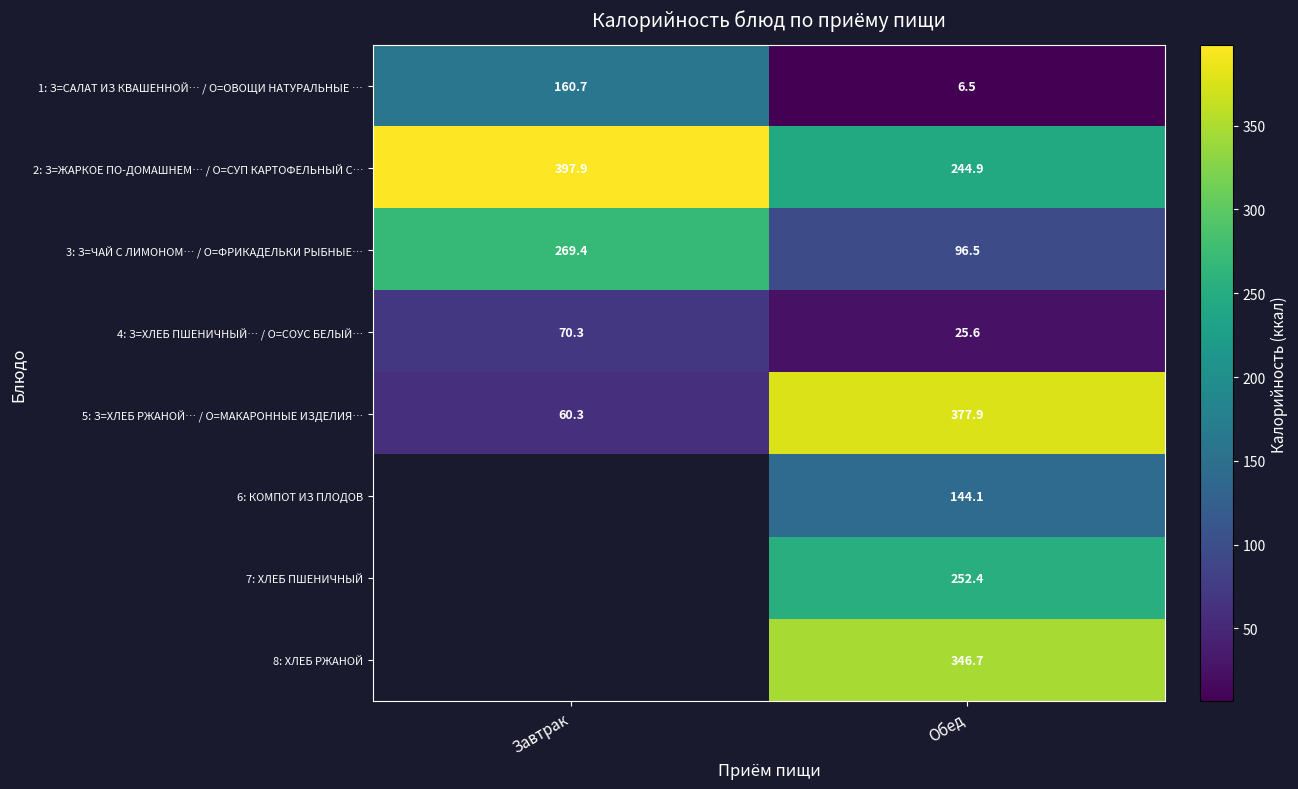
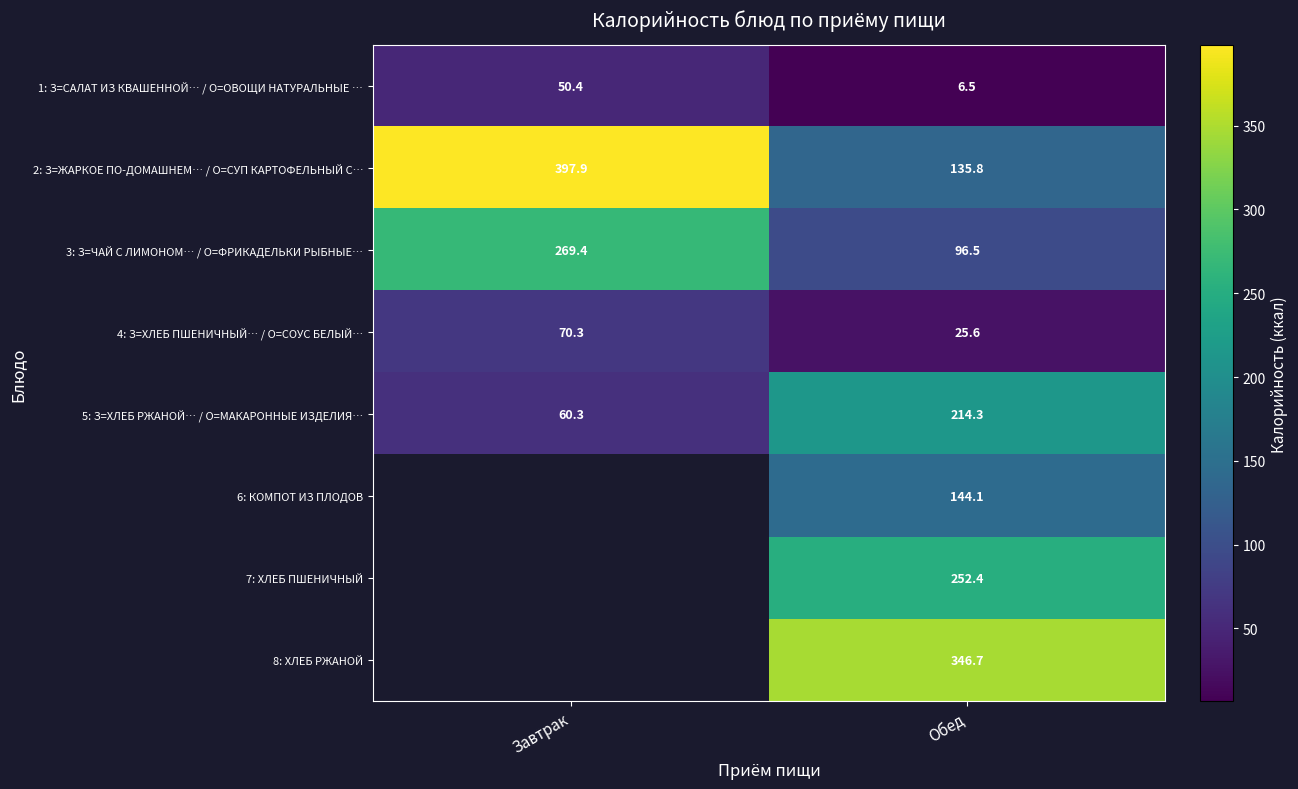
  {
    "1: З=САЛАТ ИЗ КВАШЕННОЙ… / О=ОВОЩИ НАТУРАЛЬНЫЕ …": {
-     "Завтрак": 160.7,
+     "Завтрак": 50.4,
      "Обед": 6.5
    },
    "2: З=ЖАРКОЕ ПО-ДОМАШНЕМ… / О=СУП КАРТОФЕЛЬНЫЙ С…": {
      "Завтрак": 397.9,
-     "Обед": 244.9
+     "Обед": 135.8
    },
    "3: З=ЧАЙ С ЛИМОНОМ… / О=ФРИКАДЕЛЬКИ РЫБНЫЕ…": {
      "Завтрак": 269.4,
      "Обед": 96.5
    },
    "4: З=ХЛЕБ ПШЕНИЧНЫЙ… / О=СОУС БЕЛЫЙ…": {
      "Завтрак": 70.3,
      "Обед": 25.6
    },
    "5: З=ХЛЕБ РЖАНОЙ… / О=МАКАРОННЫЕ ИЗДЕЛИЯ…": {
      "Завтрак": 60.3,
-     "Обед": 377.9
+     "Обед": 214.3
    },
    "6: КОМПОТ ИЗ ПЛОДОВ": {
      "Обед": 144.1
    },
    "7: ХЛЕБ ПШЕНИЧНЫЙ": {
      "Обед": 252.4
    },
    "8: ХЛЕБ РЖАНОЙ": {
      "Обед": 346.7
    }
  }
